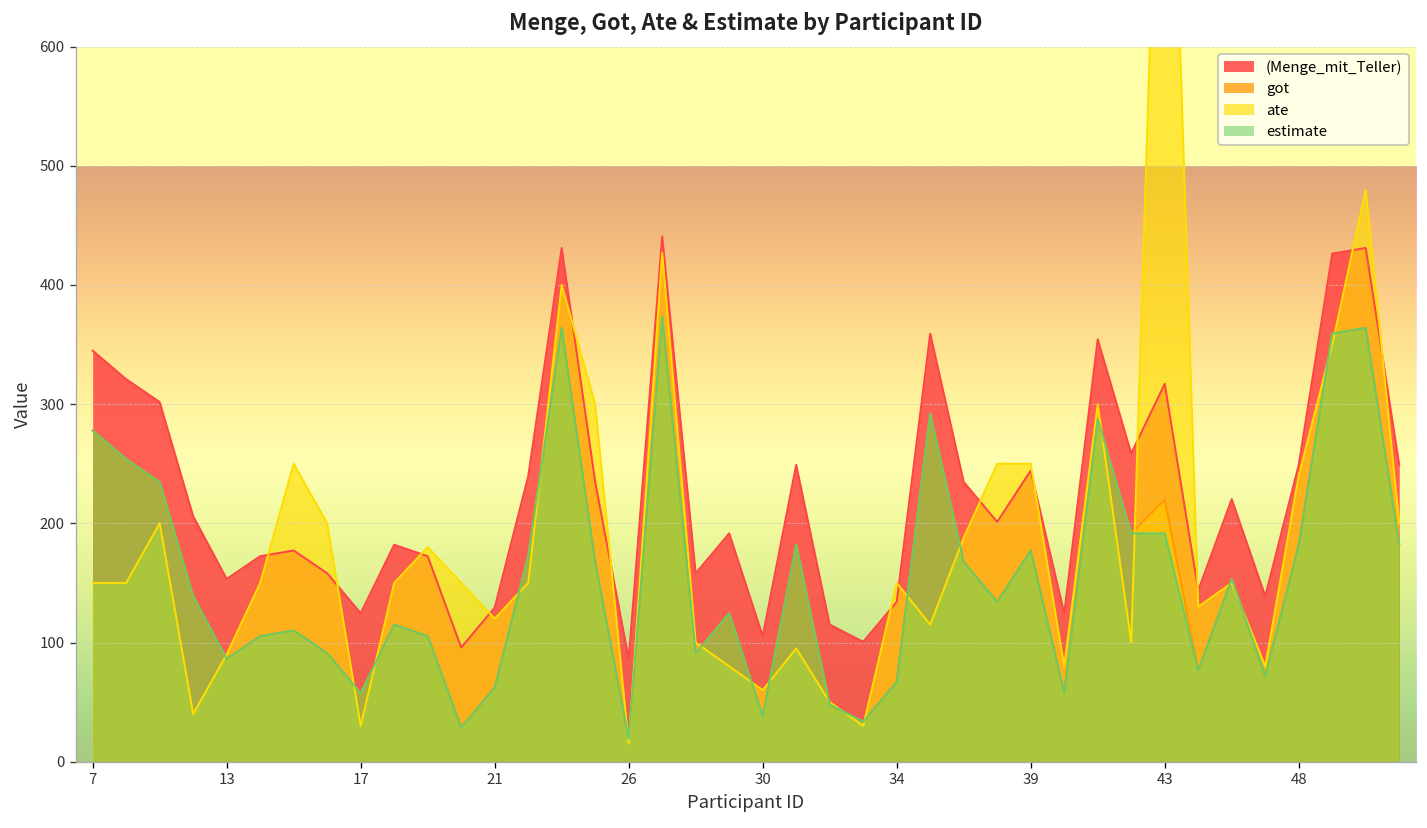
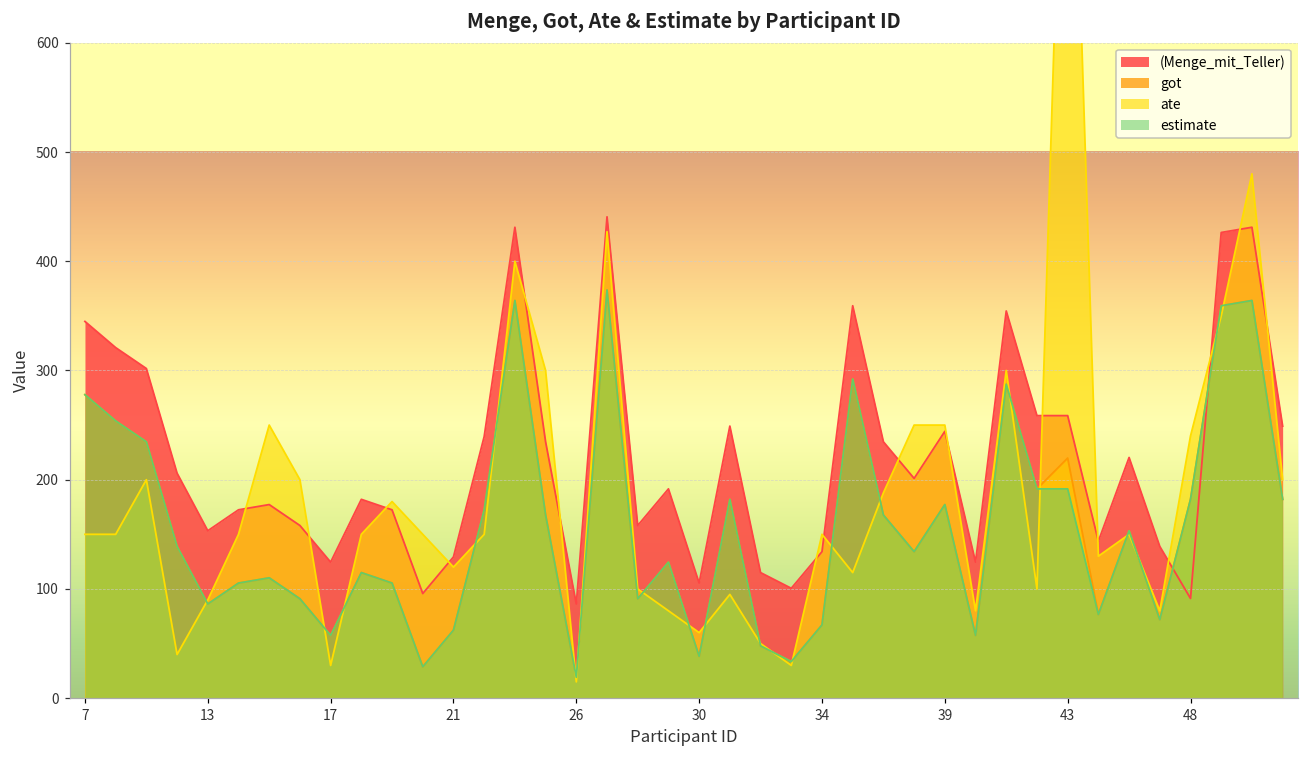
  {
    "(Menge_mit_Teller)": {
-     "43": 320,
-     "48": 250
+     "43": 260,
+     "48": 90
    },
    "got": {
      "43": 220
    },
    "ate": {
      "48": 240
    },
    "estimate": {
      "43": 190
    }
  }
